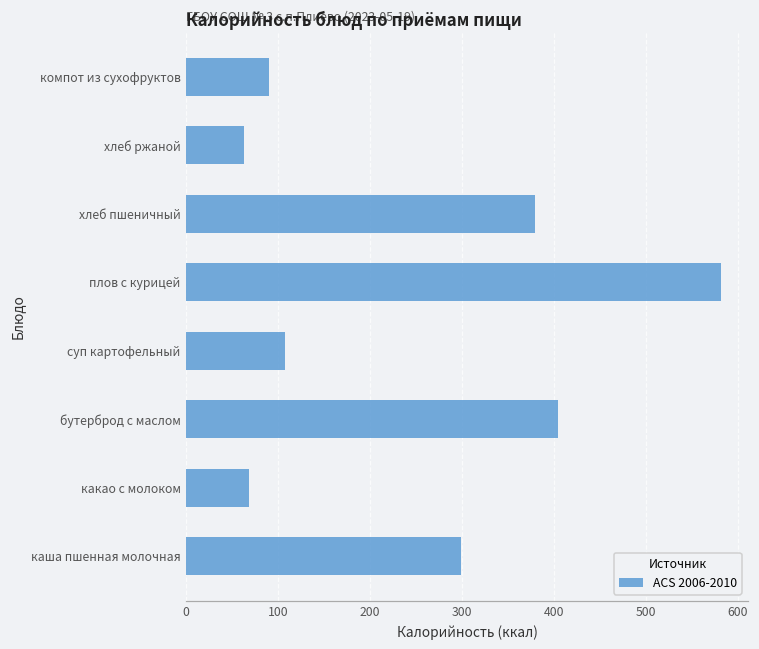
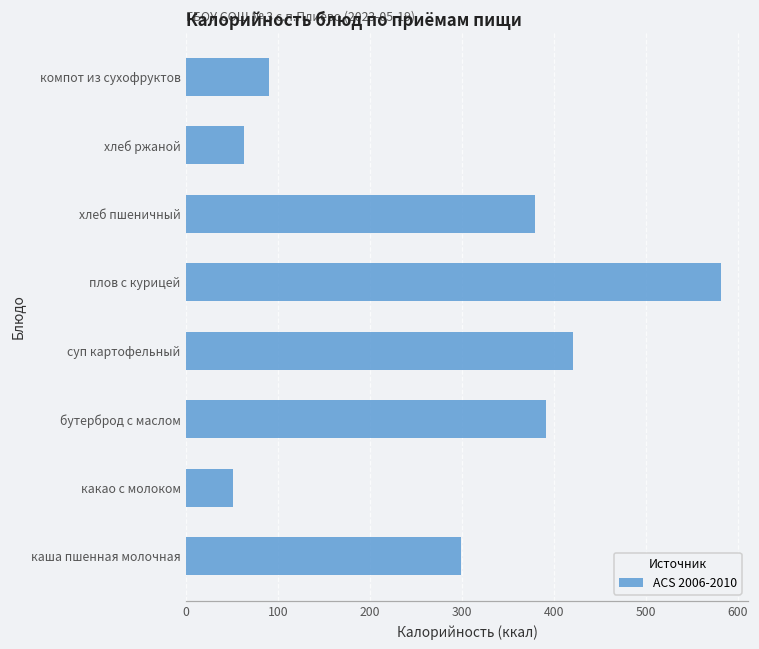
  {
    "компот из сухофруктов": 90,
    "хлеб ржаной": 60,
    "хлеб пшеничный": 380,
    "плов с курицей": 580,
-   "суп картофельный": 110,
-   "бутерброд с маслом": 410,
-   "какао с молоком": 70,
+   "суп картофельный": 420,
+   "бутерброд с маслом": 390,
+   "какао с молоком": 50,
    "каша пшенная молочная": 300
  }
